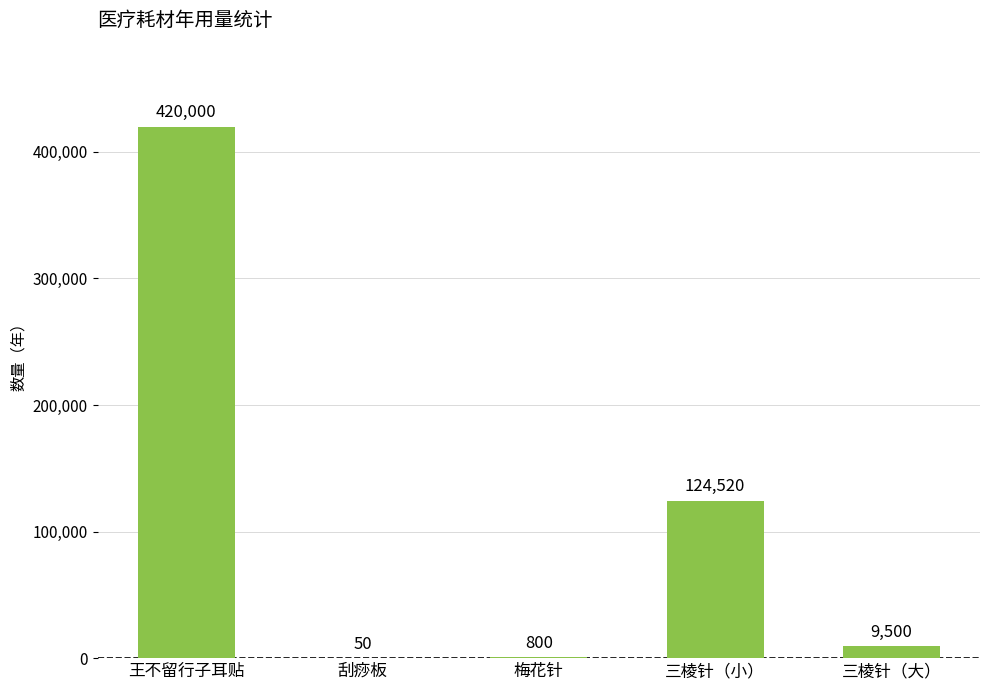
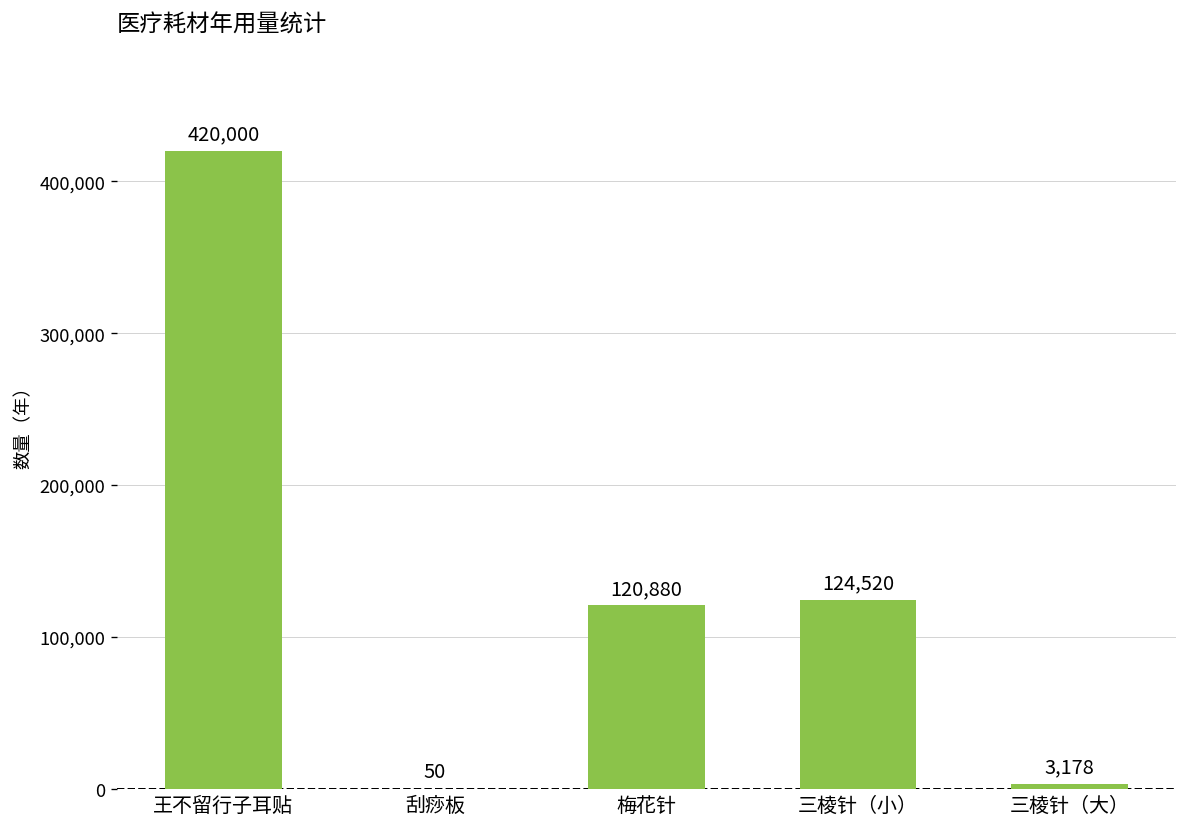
  {
    "王不留行子耳贴": "420,000",
    "刮痧板": "50",
-   "梅花针": "800",
+   "梅花针": "120,880",
    "三棱针（小）": "124,520",
-   "三棱针（大）": "9,500"
+   "三棱针（大）": "3,178"
  }
